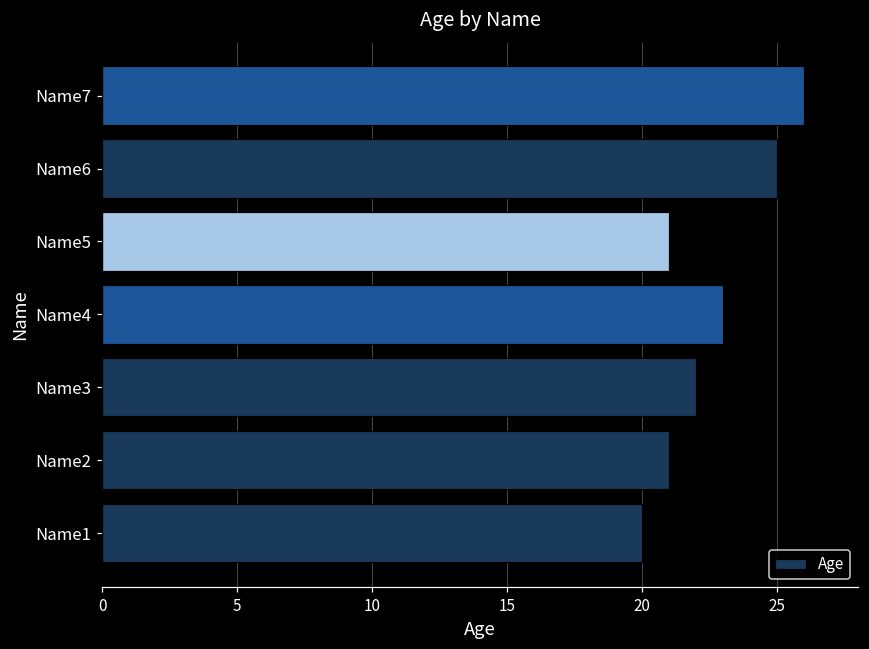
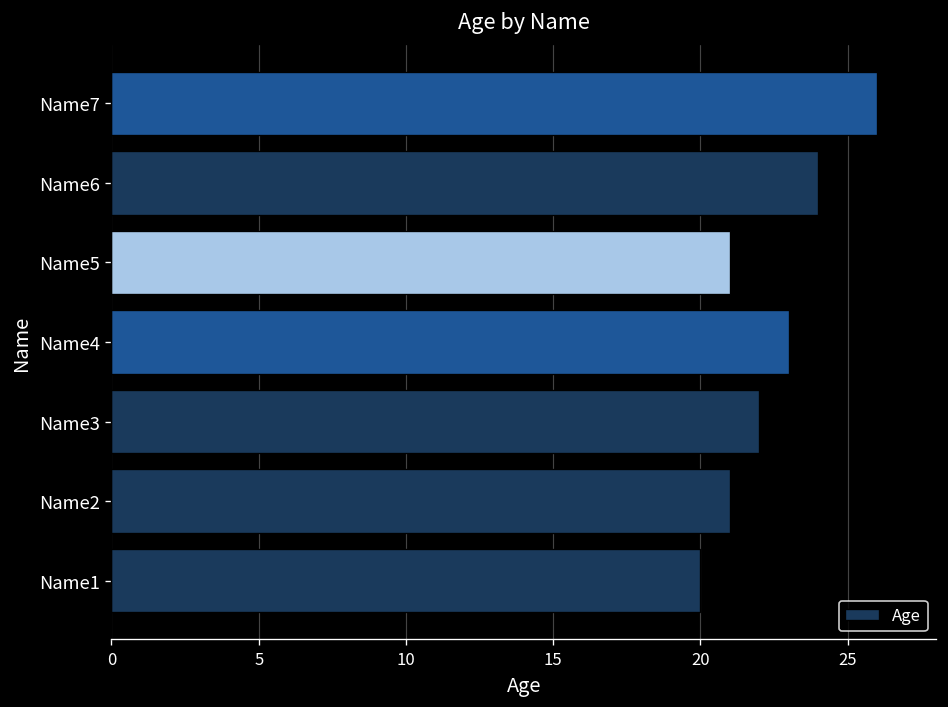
  {
    "Name7": 26,
-   "Name6": 25,
+   "Name6": 24,
    "Name5": 21,
    "Name4": 23,
    "Name3": 22,
    "Name2": 21,
    "Name1": 20
  }
